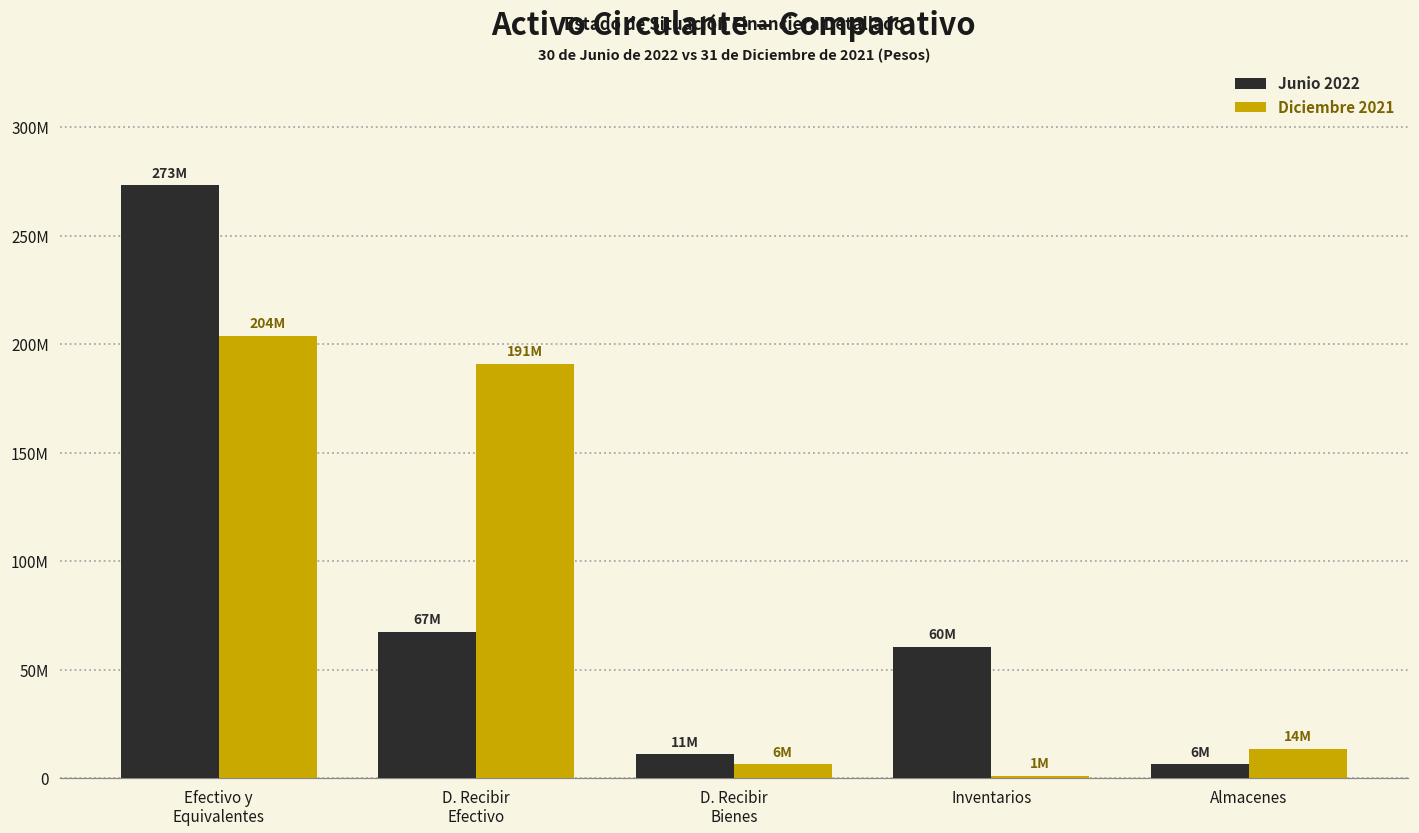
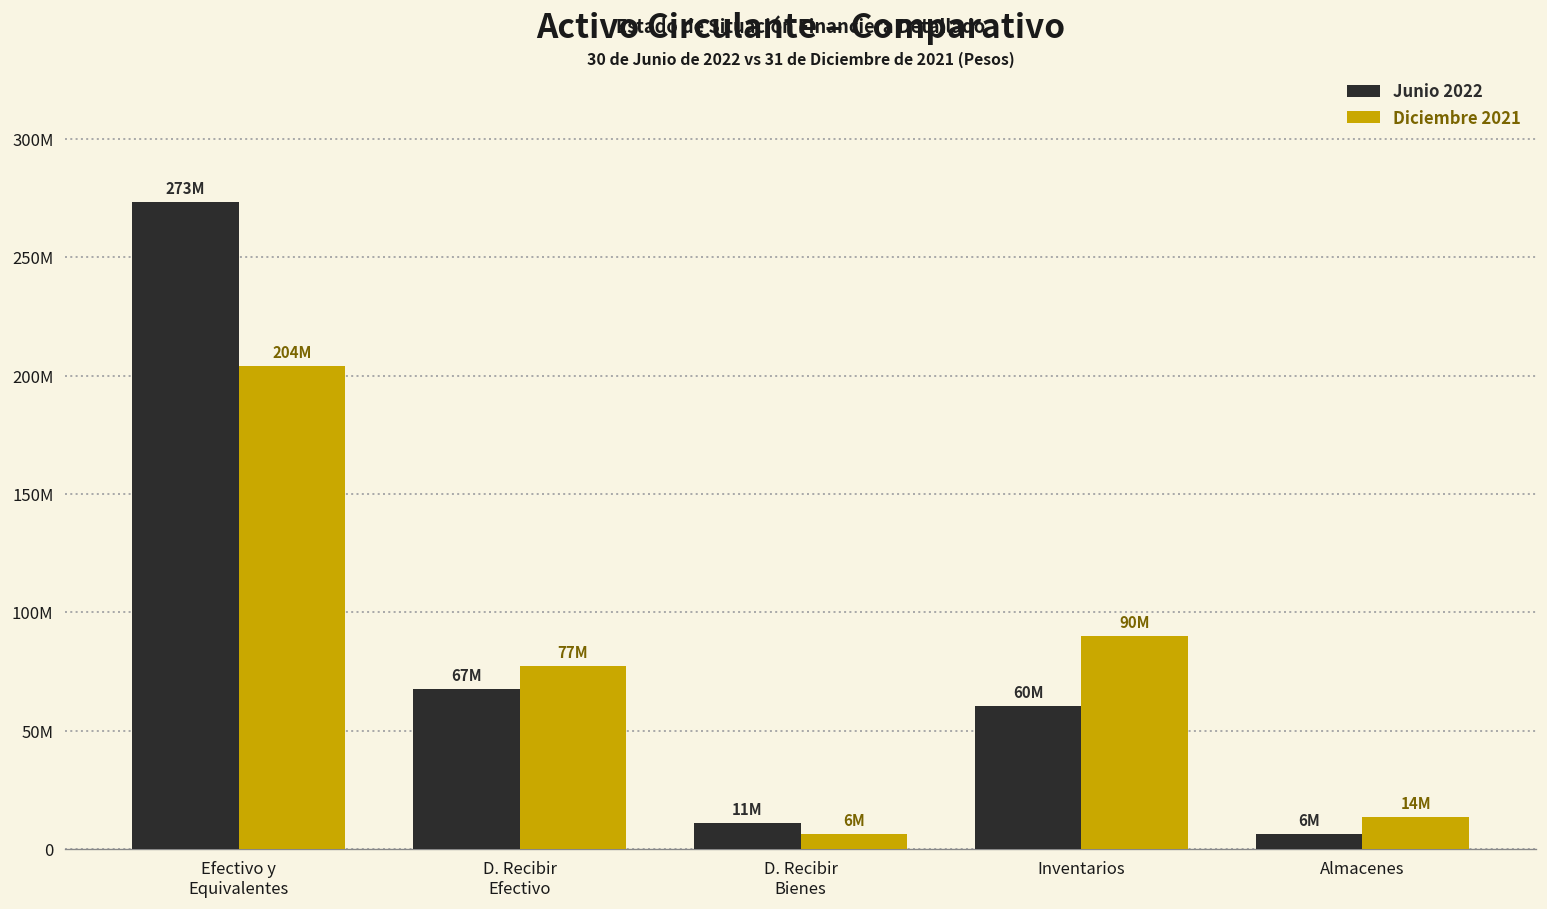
  {
    "Junio 2022": {
      "Efectivo y Equivalentes": "273M",
      "D. Recibir Efectivo": "67M",
      "D. Recibir Bienes": "11M",
      "Inventarios": "60M",
      "Almacenes": "6M"
    },
    "Diciembre 2021": {
      "Efectivo y Equivalentes": "204M",
-     "D. Recibir Efectivo": "191M",
+     "D. Recibir Efectivo": "77M",
      "D. Recibir Bienes": "6M",
-     "Inventarios": "1M",
+     "Inventarios": "90M",
      "Almacenes": "14M"
    }
  }
